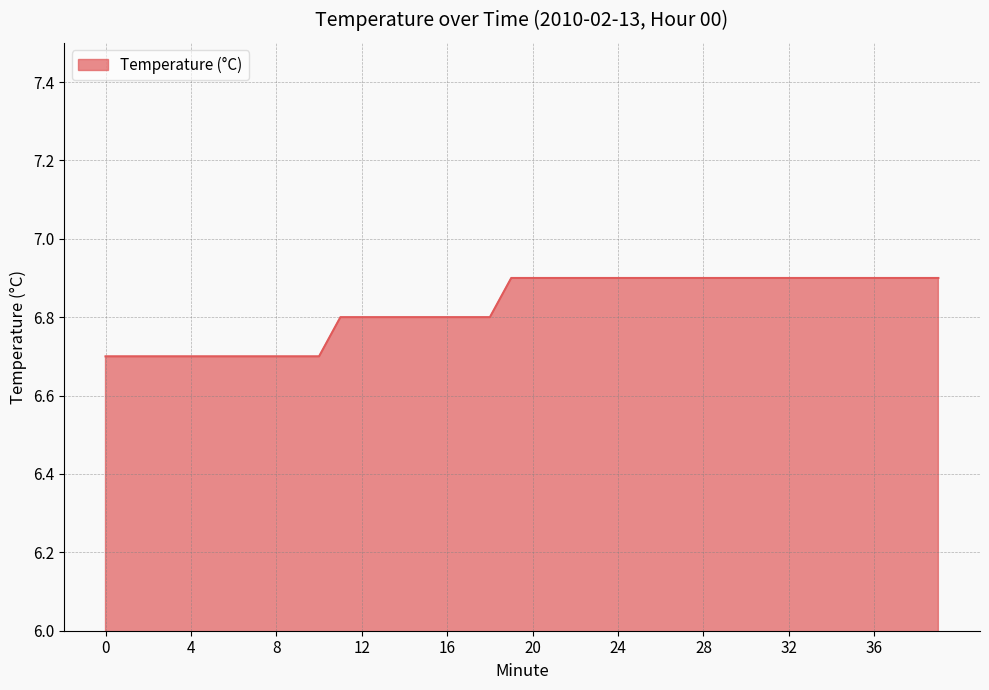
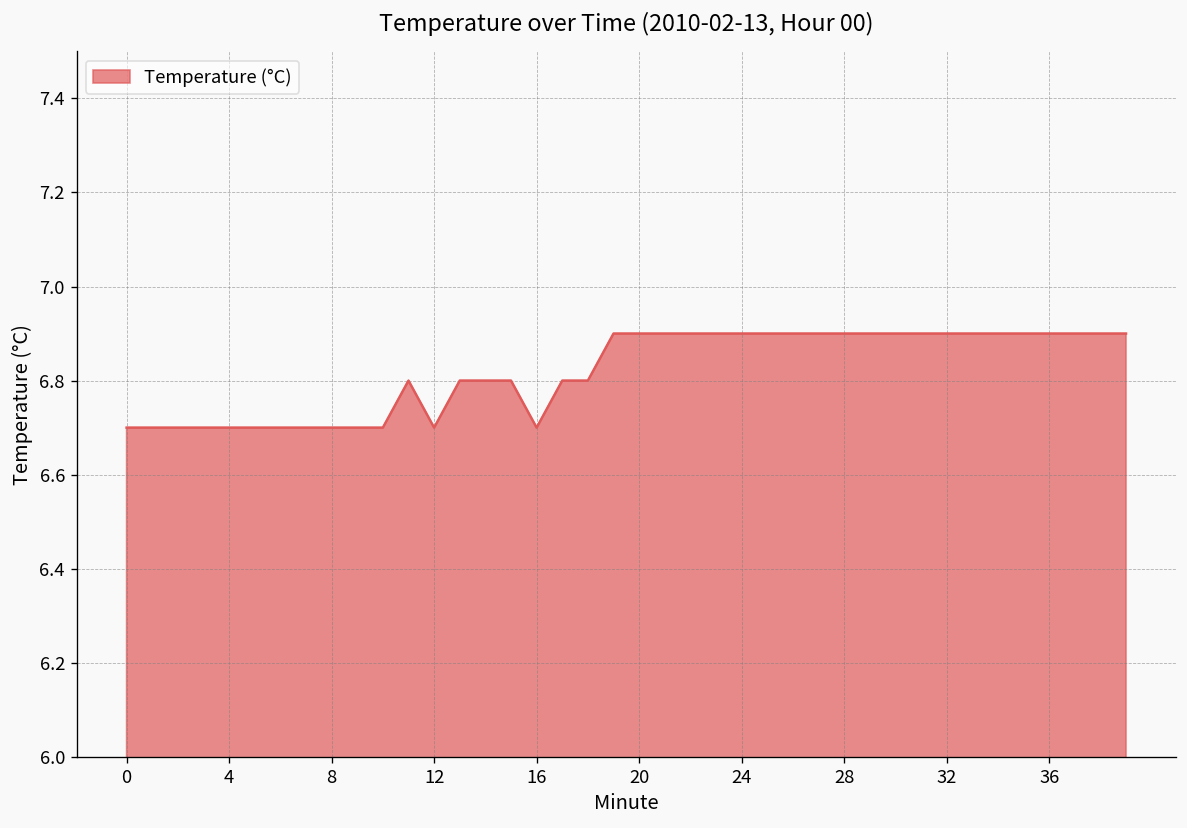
  {
    "0": 6.7,
    "4": 6.7,
    "8": 6.7,
-   "12": 6.8,
-   "16": 6.8,
+   "12": 6.7,
+   "16": 6.7,
    "20": 6.9,
    "24": 6.9,
    "28": 6.9,
    "32": 6.9,
    "36": 6.9
  }
